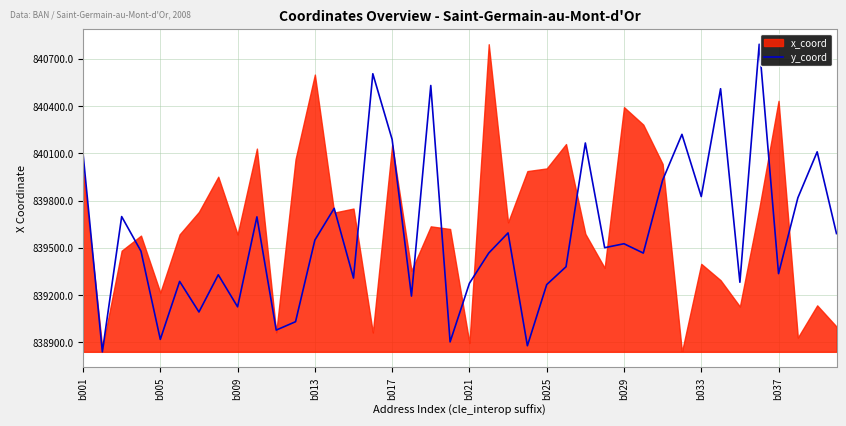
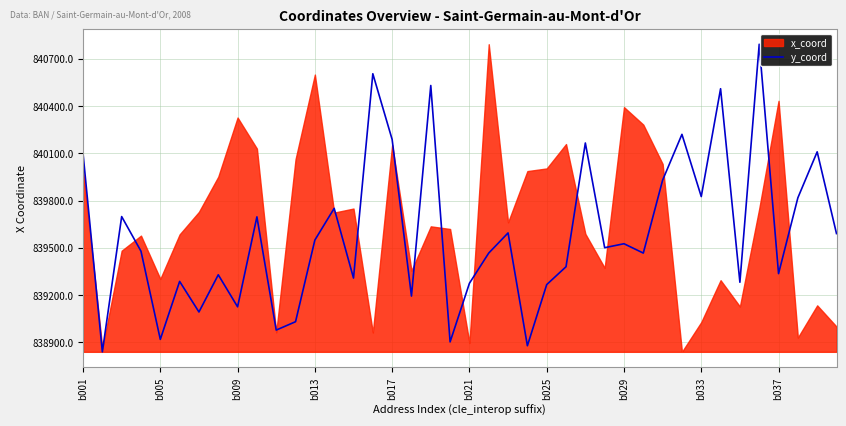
  {
    "y_coord": {
      "b001": 840100,
      "b005": 838920,
      "b009": 839130,
      "b013": 839550,
      "b017": 840190,
      "b021": 839270,
      "b025": 839270,
      "b029": 839530,
      "b033": 839830,
      "b037": 839340
    },
    "x_coord": {
      "b001": 840000,
-     "b005": 839220,
-     "b009": 839590,
+     "b005": 839300,
+     "b009": 840330,
      "b013": 840600,
      "b017": 840150,
      "b021": 838900,
      "b025": 840000,
      "b029": 840390,
-     "b033": 839400,
+     "b033": 839030,
      "b037": 840430
    }
  }
